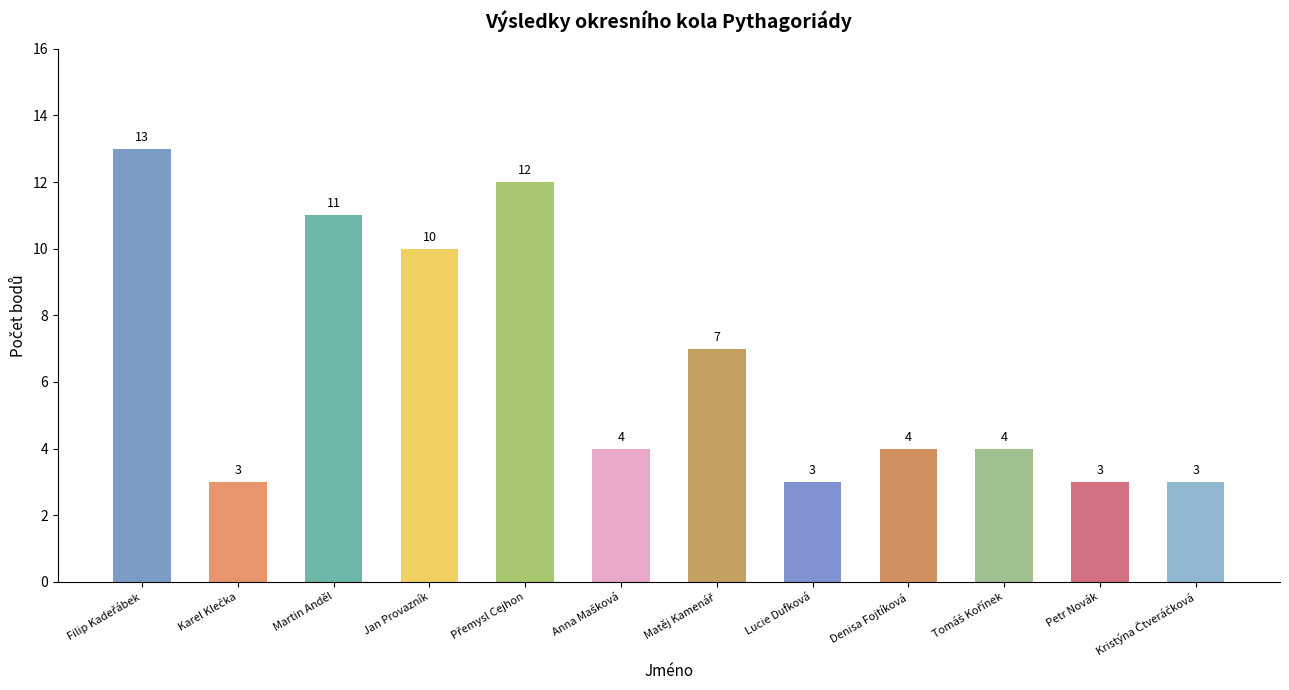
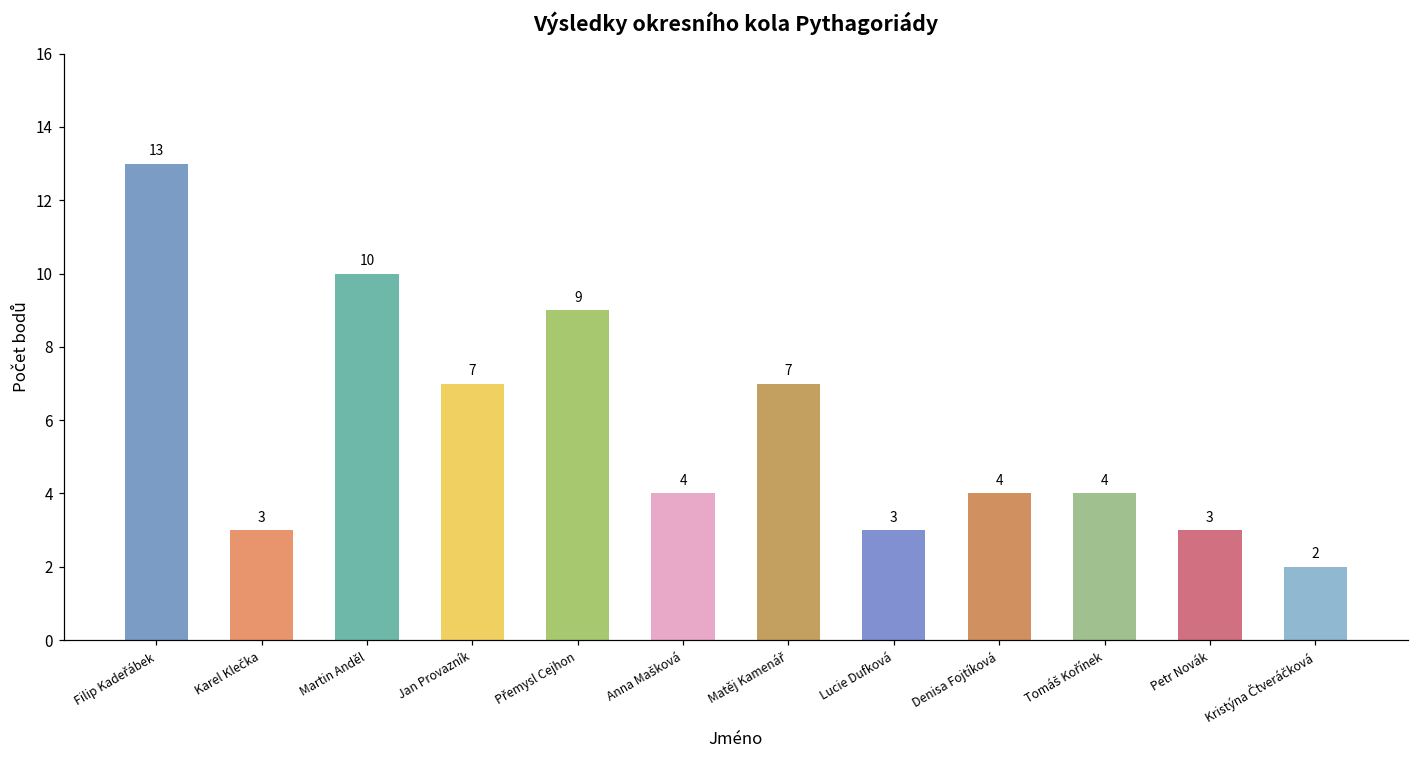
  {
    "Filip Kadeřábek": 13,
    "Karel Klečka": 3,
-   "Martin Anděl": 11,
-   "Jan Provazník": 10,
-   "Přemysl Cejhon": 12,
+   "Martin Anděl": 10,
+   "Jan Provazník": 7,
+   "Přemysl Cejhon": 9,
    "Anna Mašková": 4,
    "Matěj Kamenář": 7,
    "Lucie Dufková": 3,
    "Denisa Fojtíková": 4,
    "Tomáš Kořínek": 4,
    "Petr Novák": 3,
-   "Kristýna Čtveráčková": 3
+   "Kristýna Čtveráčková": 2
  }
